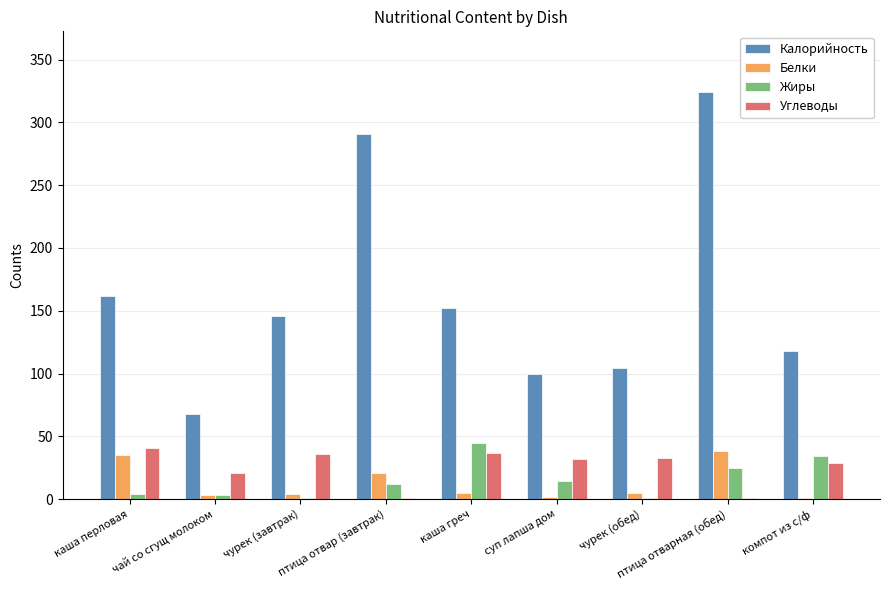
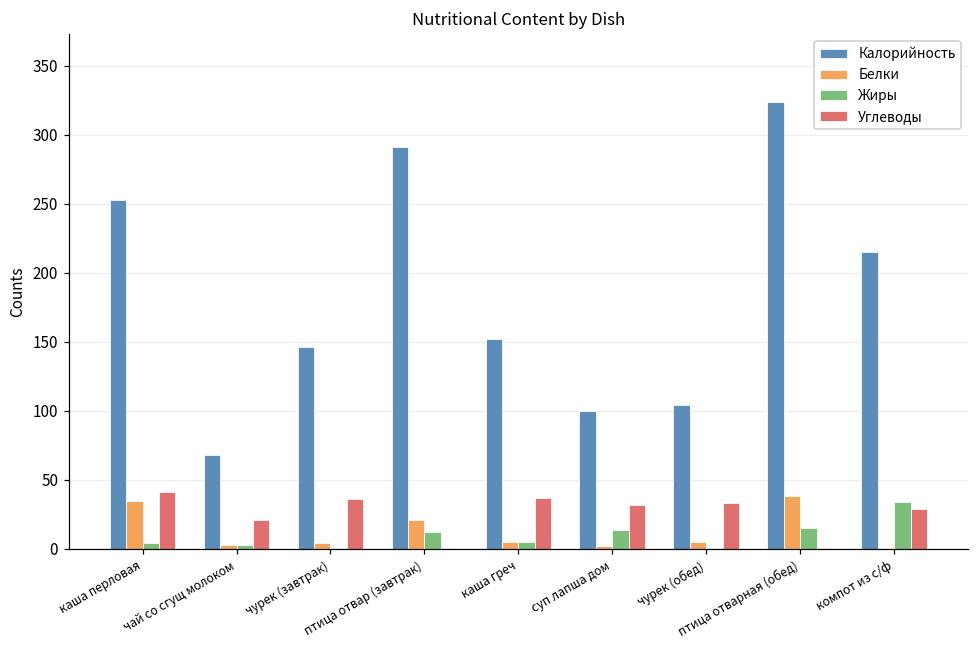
  {
    "Калорийность": {
-     "каша перловая": 162,
+     "каша перловая": 253,
      "чай со сгущ молоком": 68,
      "чурек (завтрак)": 146,
      "птица отвар (завтрак)": 291,
      "каша греч": 152,
      "суп лапша дом": 100,
      "чурек (обед)": 104,
      "птица отварная (обед)": 324,
-     "компот из с/ф": 118
+     "компот из с/ф": 215
    },
    "Белки": {
      "каша перловая": 35,
      "чай со сгущ молоком": 3,
      "чурек (завтрак)": 4,
      "птица отвар (завтрак)": 21,
      "каша греч": 5,
      "суп лапша дом": 2,
      "чурек (обед)": 5,
      "птица отварная (обед)": 38
    },
    "Жиры": {
      "каша перловая": 4,
      "чай со сгущ молоком": 3,
      "птица отвар (завтрак)": 12,
-     "каша греч": 45,
+     "каша греч": 5,
      "суп лапша дом": 14,
-     "птица отварная (обед)": 25,
+     "птица отварная (обед)": 15,
      "компот из с/ф": 34
    },
    "Углеводы": {
      "каша перловая": 41,
      "чай со сгущ молоком": 21,
      "чурек (завтрак)": 36,
      "каша греч": 37,
      "суп лапша дом": 32,
      "чурек (обед)": 33,
      "компот из с/ф": 29
    }
  }
